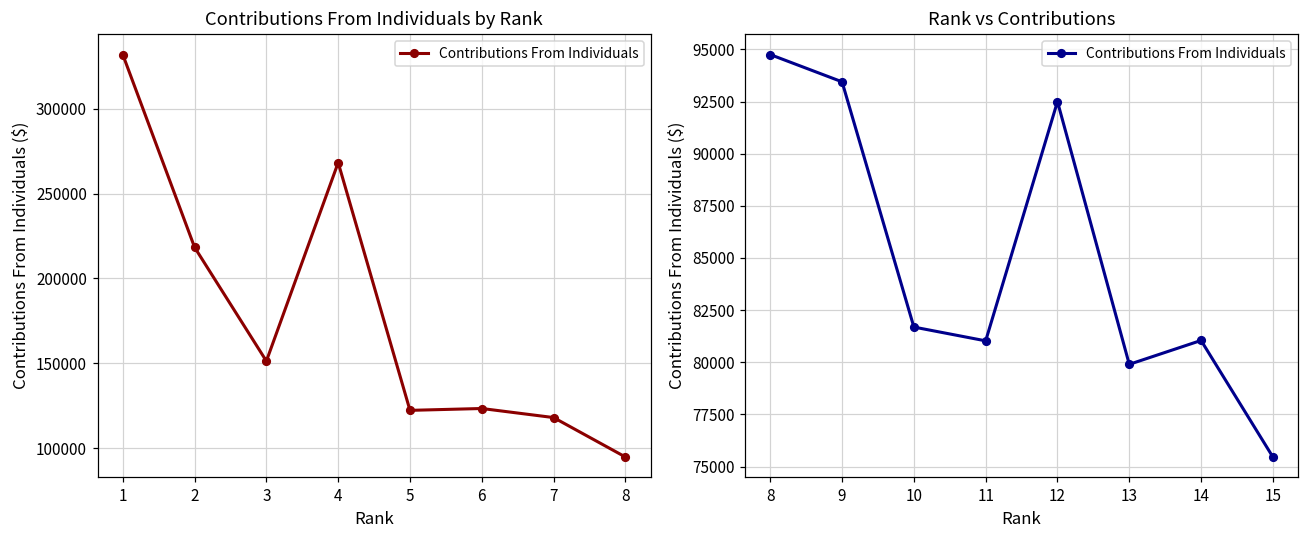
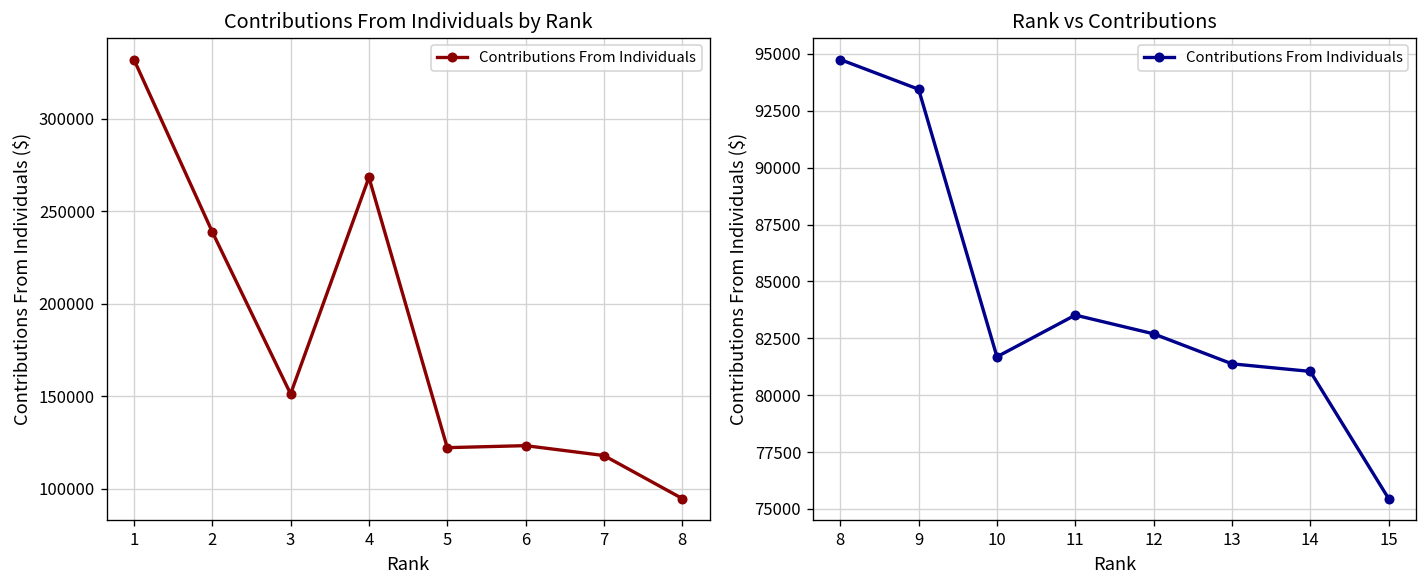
  {
    "Contributions From Individuals by Rank": {
      "1": 332000,
-     "2": 218000,
+     "2": 239000,
      "3": 151000,
      "4": 268000,
      "5": 122000,
      "6": 123000,
      "7": 118000,
      "8": 95000
    },
    "Rank vs Contributions": {
      "8": 94800,
      "9": 93400,
      "10": 81700,
-     "11": 81000,
-     "12": 92500,
-     "13": 79900,
+     "11": 83500,
+     "12": 82700,
+     "13": 81400,
      "14": 81000,
      "15": 75500
    }
  }
